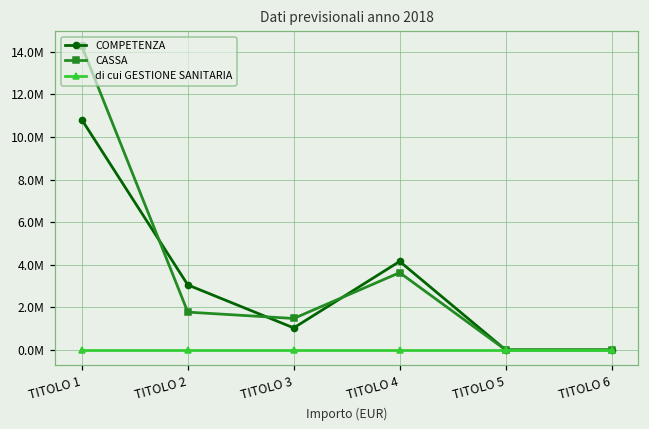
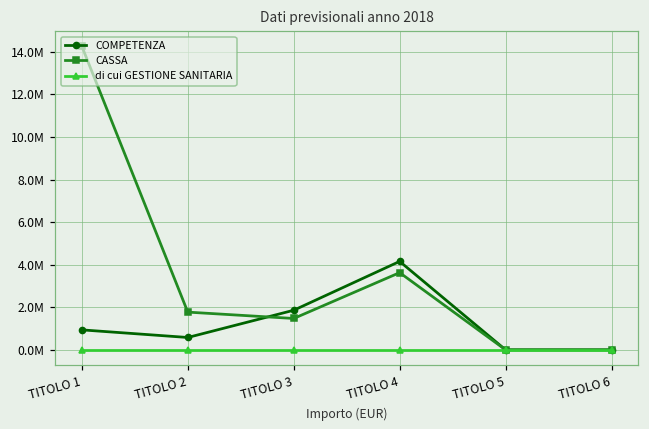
  {
    "COMPETENZA": {
-     "TITOLO 1": 10800000,
-     "TITOLO 2": 3100000,
-     "TITOLO 3": 1000000,
+     "TITOLO 1": 900000,
+     "TITOLO 2": 600000,
+     "TITOLO 3": 1900000,
      "TITOLO 4": 4200000
    },
    "CASSA": {
      "TITOLO 2": 1800000,
      "TITOLO 3": 1500000,
      "TITOLO 4": 3600000
    },
    "di cui GESTIONE SANITARIA": {
      "TITOLO 1": 0,
      "TITOLO 2": 0,
      "TITOLO 3": 0,
      "TITOLO 4": 0
    }
  }
